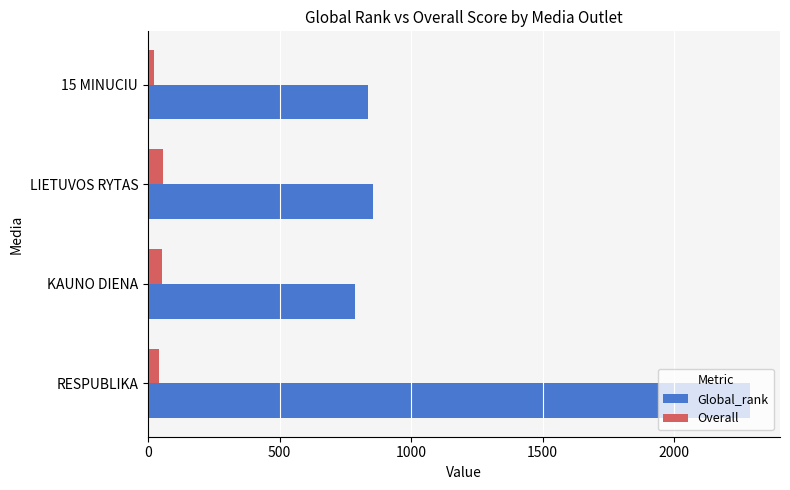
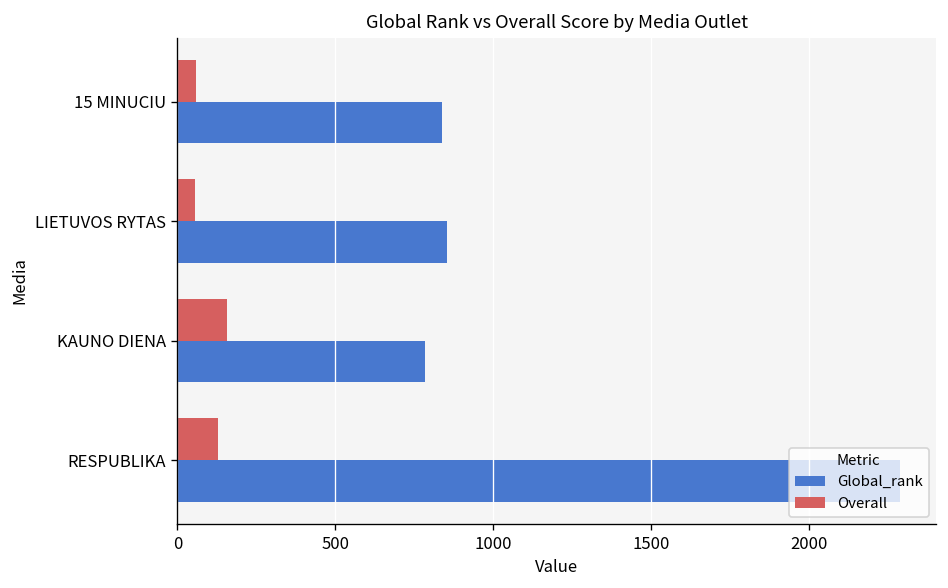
  {
    "Global_rank": {
      "15 MINUCIU": 840,
      "LIETUVOS RYTAS": 850,
      "KAUNO DIENA": 790
    },
    "Overall": {
-     "15 MINUCIU": 30,
+     "15 MINUCIU": 60,
      "LIETUVOS RYTAS": 60,
-     "KAUNO DIENA": 50,
-     "RESPUBLIKA": 40
+     "KAUNO DIENA": 160,
+     "RESPUBLIKA": 130
    }
  }
